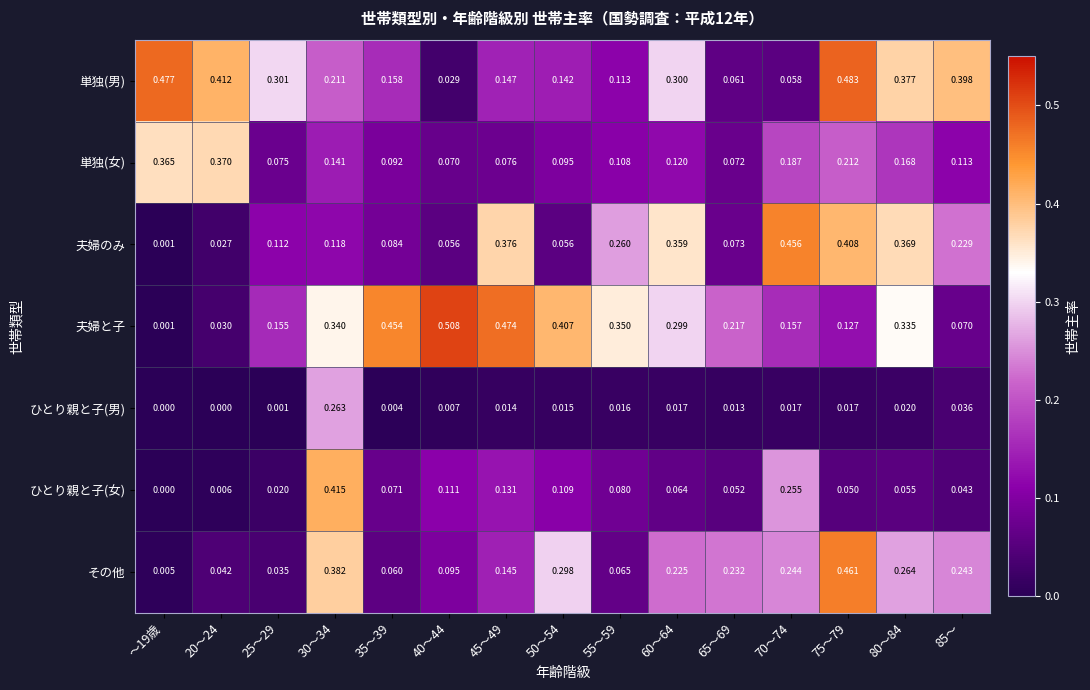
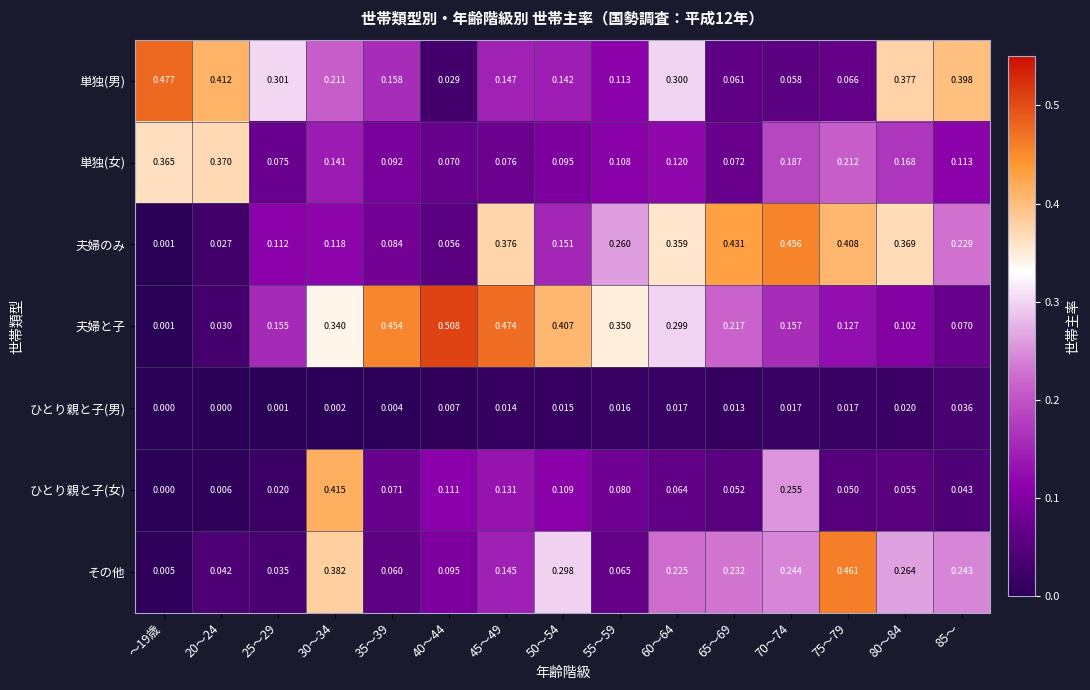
  {
    "単独(男)": {
      "～19歳": 0.477,
      "20～24": 0.412,
      "25～29": 0.301,
      "30～34": 0.211,
      "35～39": 0.158,
      "40～44": 0.029,
      "45～49": 0.147,
      "50～54": 0.142,
      "55～59": 0.113,
      "60～64": 0.300,
      "65～69": 0.061,
      "70～74": 0.058,
-     "75～79": 0.483,
+     "75～79": 0.066,
      "80～84": 0.377,
      "85～": 0.398
    },
    "単独(女)": {
      "～19歳": 0.365,
      "20～24": 0.370,
      "25～29": 0.075,
      "30～34": 0.141,
      "35～39": 0.092,
      "40～44": 0.070,
      "45～49": 0.076,
      "50～54": 0.095,
      "55～59": 0.108,
      "60～64": 0.120,
      "65～69": 0.072,
      "70～74": 0.187,
      "75～79": 0.212,
      "80～84": 0.168,
      "85～": 0.113
    },
    "夫婦のみ": {
      "～19歳": 0.001,
      "20～24": 0.027,
      "25～29": 0.112,
      "30～34": 0.118,
      "35～39": 0.084,
      "40～44": 0.056,
      "45～49": 0.376,
-     "50～54": 0.056,
+     "50～54": 0.151,
      "55～59": 0.260,
      "60～64": 0.359,
-     "65～69": 0.073,
+     "65～69": 0.431,
      "70～74": 0.456,
      "75～79": 0.408,
      "80～84": 0.369,
      "85～": 0.229
    },
    "夫婦と子": {
      "～19歳": 0.001,
      "20～24": 0.030,
      "25～29": 0.155,
      "30～34": 0.340,
      "35～39": 0.454,
      "40～44": 0.508,
      "45～49": 0.474,
      "50～54": 0.407,
      "55～59": 0.350,
      "60～64": 0.299,
      "65～69": 0.217,
      "70～74": 0.157,
      "75～79": 0.127,
-     "80～84": 0.335,
+     "80～84": 0.102,
      "85～": 0.070
    },
    "ひとり親と子(男)": {
      "～19歳": 0.000,
      "20～24": 0.000,
      "25～29": 0.001,
-     "30～34": 0.263,
+     "30～34": 0.002,
      "35～39": 0.004,
      "40～44": 0.007,
      "45～49": 0.014,
      "50～54": 0.015,
      "55～59": 0.016,
      "60～64": 0.017,
      "65～69": 0.013,
      "70～74": 0.017,
      "75～79": 0.017,
      "80～84": 0.020,
      "85～": 0.036
    },
    "ひとり親と子(女)": {
      "～19歳": 0.000,
      "20～24": 0.006,
      "25～29": 0.020,
      "30～34": 0.415,
      "35～39": 0.071,
      "40～44": 0.111,
      "45～49": 0.131,
      "50～54": 0.109,
      "55～59": 0.080,
      "60～64": 0.064,
      "65～69": 0.052,
      "70～74": 0.255,
      "75～79": 0.050,
      "80～84": 0.055,
      "85～": 0.043
    },
    "その他": {
      "～19歳": 0.005,
      "20～24": 0.042,
      "25～29": 0.035,
      "30～34": 0.382,
      "35～39": 0.060,
      "40～44": 0.095,
      "45～49": 0.145,
      "50～54": 0.298,
      "55～59": 0.065,
      "60～64": 0.225,
      "65～69": 0.232,
      "70～74": 0.244,
      "75～79": 0.461,
      "80～84": 0.264,
      "85～": 0.243
    }
  }
